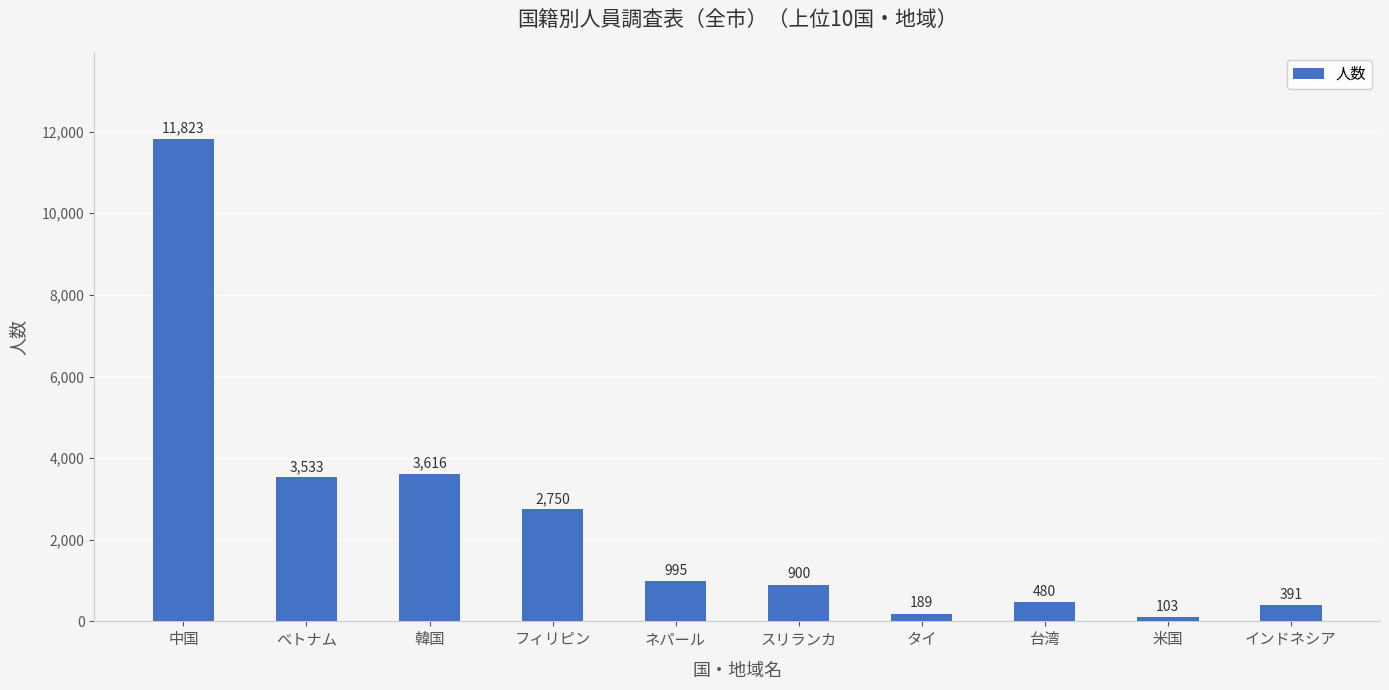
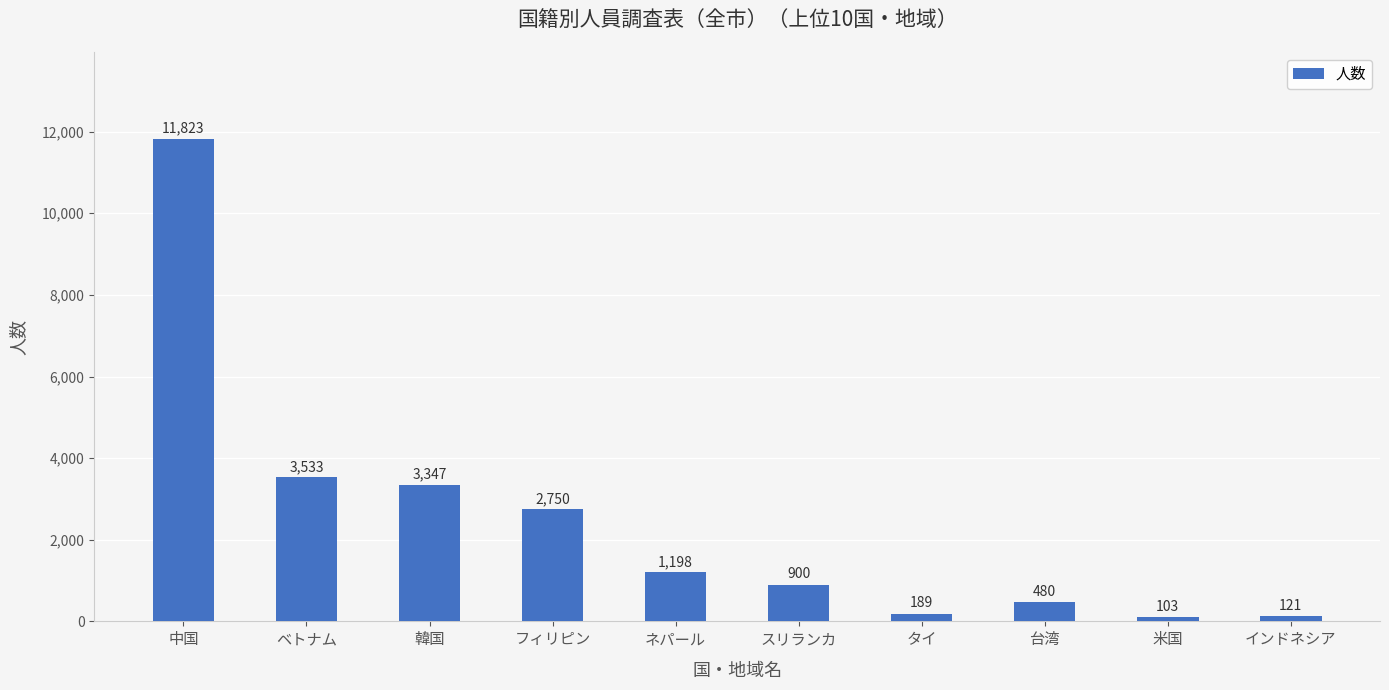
  {
    "中国": "11,823",
    "ベトナム": "3,533",
-   "韓国": "3,616",
+   "韓国": "3,347",
    "フィリピン": "2,750",
-   "ネパール": "995",
+   "ネパール": "1,198",
    "スリランカ": "900",
    "タイ": "189",
    "台湾": "480",
    "米国": "103",
-   "インドネシア": "391"
+   "インドネシア": "121"
  }
